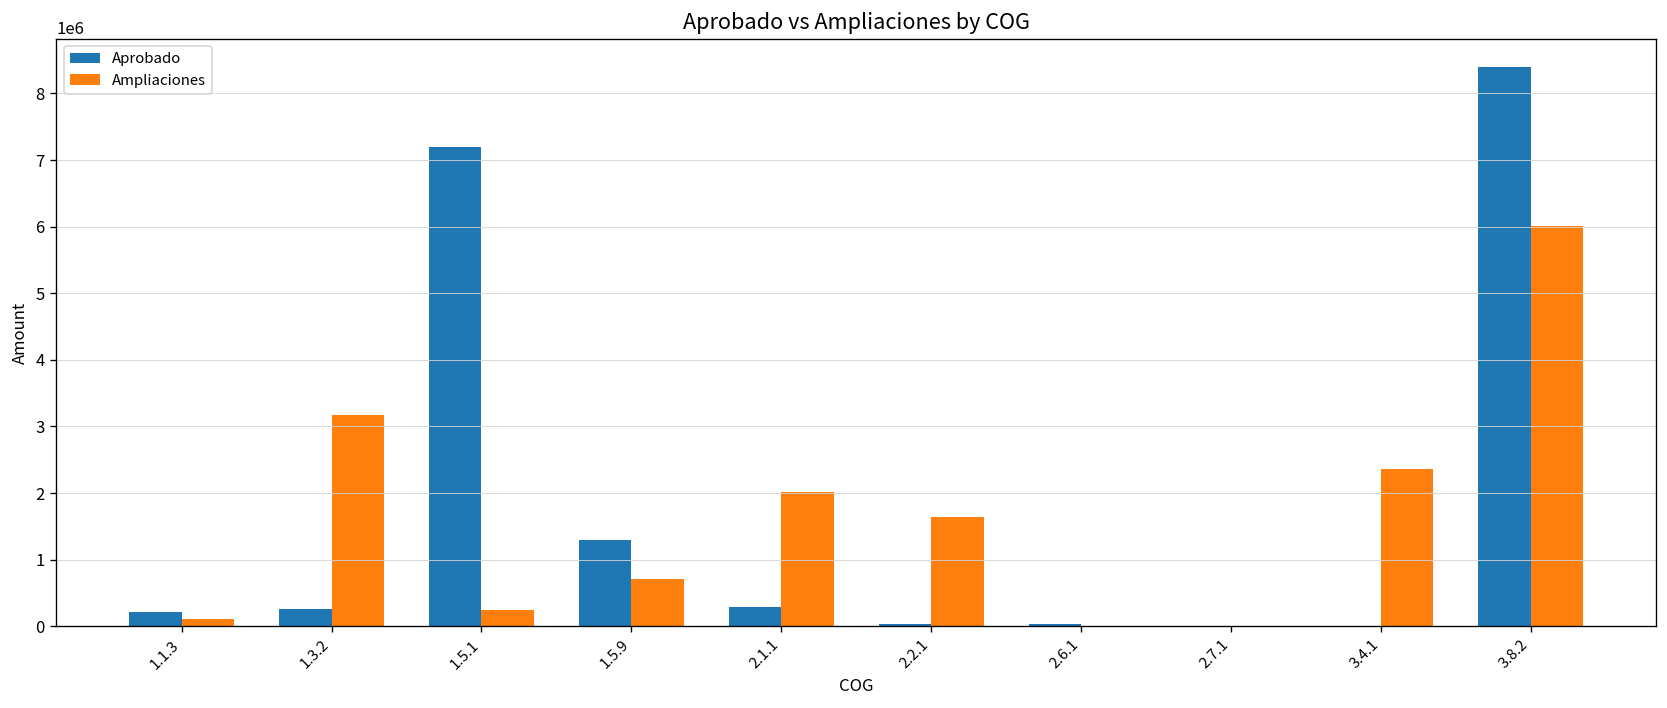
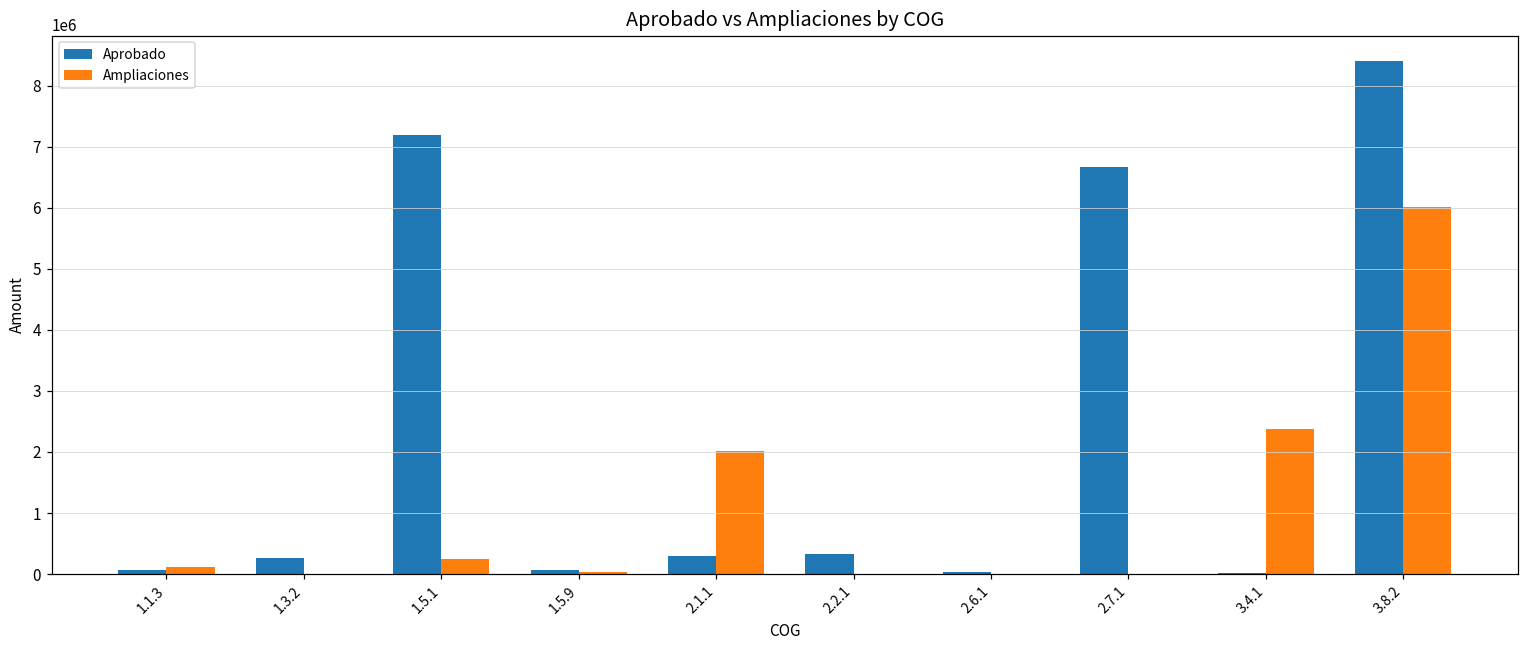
  {
    "Aprobado": {
-     "1.1.3": 200000,
+     "1.1.3": 100000,
      "1.3.2": 300000,
      "1.5.1": 7200000,
-     "1.5.9": 1300000,
+     "1.5.9": 100000,
      "2.1.1": 300000,
-     "2.2.1": 0,
-     "2.7.1": 0,
+     "2.2.1": 300000,
+     "2.7.1": 6700000,
      "3.8.2": 8400000
    },
    "Ampliaciones": {
      "1.1.3": 100000,
-     "1.3.2": 3200000,
+     "1.3.2": 0,
      "1.5.1": 200000,
-     "1.5.9": 700000,
+     "1.5.9": 0,
      "2.1.1": 2000000,
-     "2.2.1": 1600000,
+     "2.2.1": 0,
      "2.6.1": 0,
      "2.7.1": 0,
      "3.4.1": 2400000,
      "3.8.2": 6000000
    }
  }
